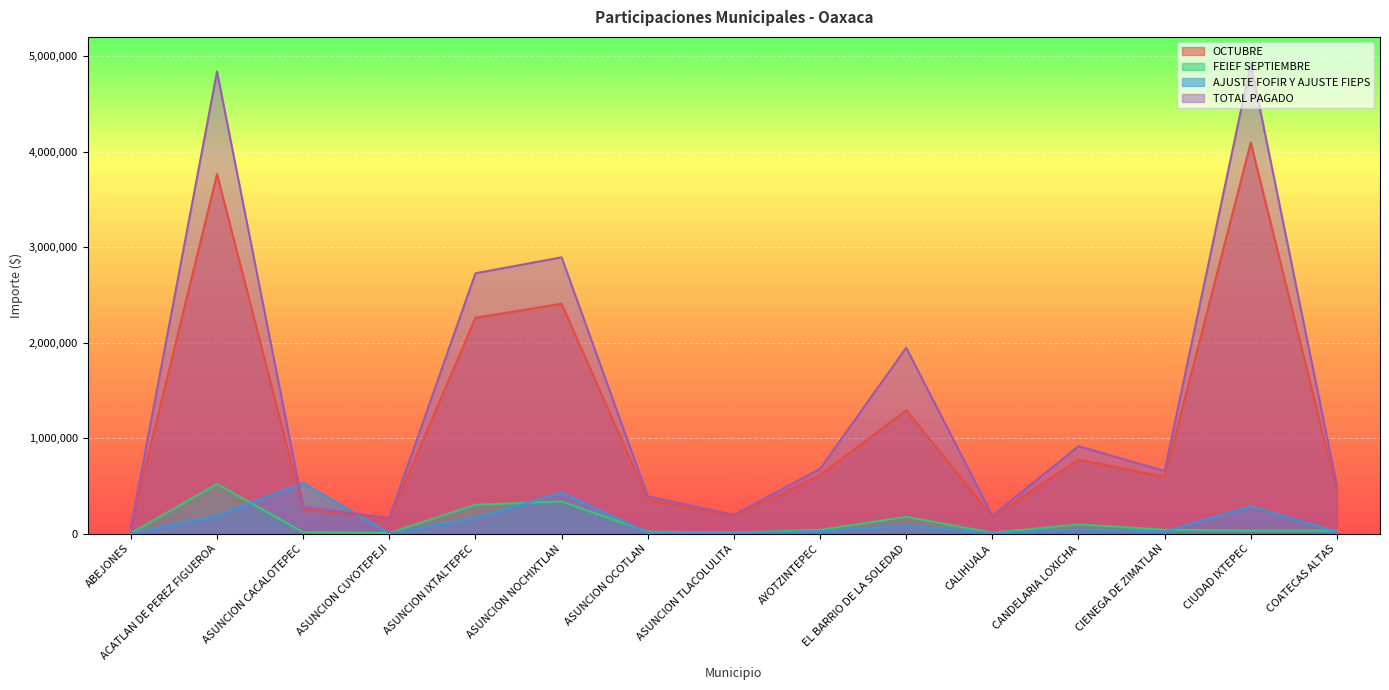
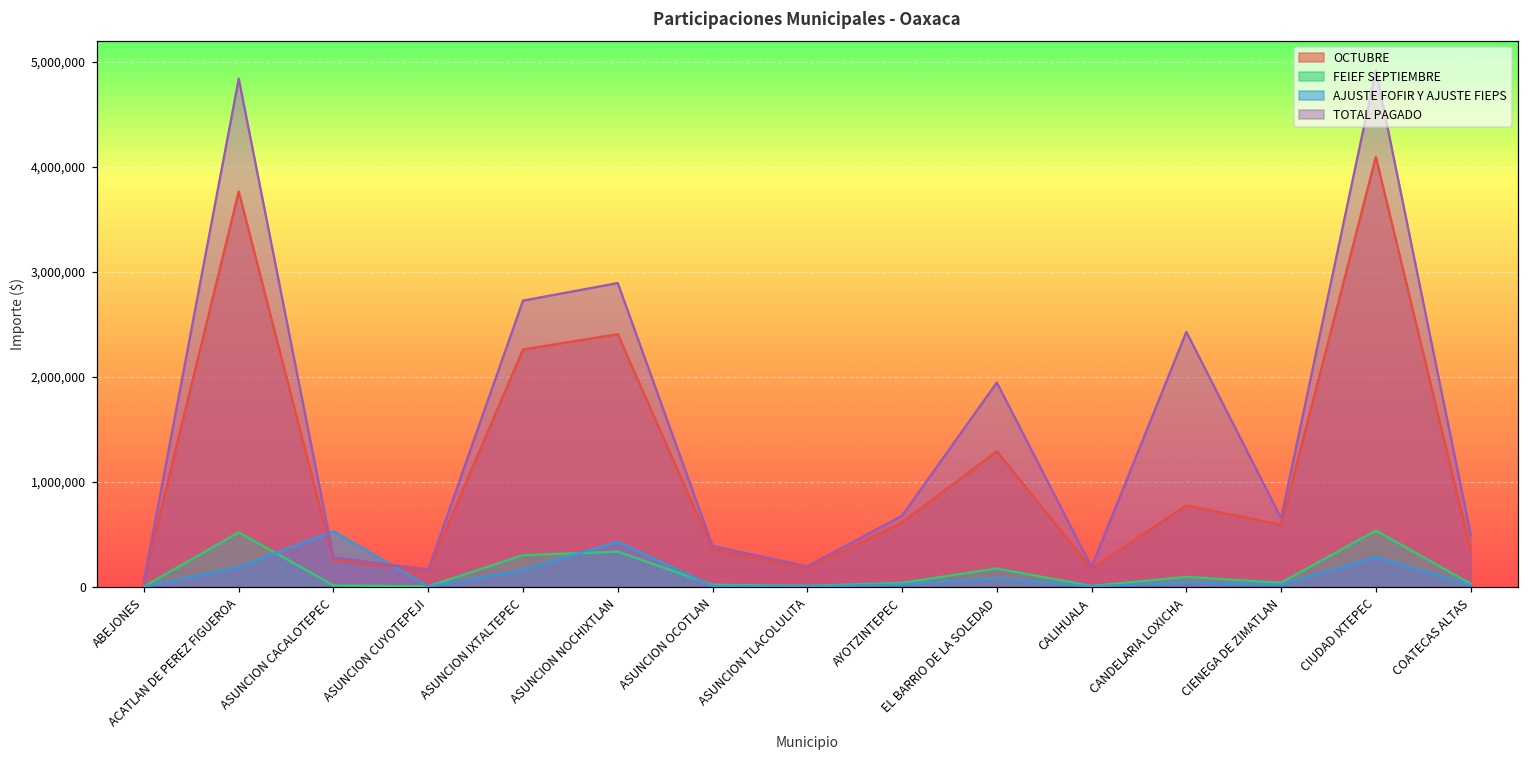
  {
    "OCTUBRE": {
      "ACATLAN DE PEREZ FIGUEROA": "3,800,000",
      "ASUNCION IXTALTEPEC": "2,300,000",
      "ASUNCION NOCHIXTLAN": "2,400,000",
      "ASUNCION OCOTLAN": "400,000",
      "AYOTZINTEPEC": "600,000",
      "EL BARRIO DE LA SOLEDAD": "1,300,000",
      "CANDELARIA LOXICHA": "800,000",
      "CIENEGA DE ZIMATLAN": "600,000",
      "CIUDAD IXTEPEC": "4,100,000",
-     "COATECAS ALTAS": "500,000"
+     "COATECAS ALTAS": "400,000"
    },
    "FEIEF SEPTIEMBRE": {
      "ACATLAN DE PEREZ FIGUEROA": "500,000",
      "ASUNCION CACALOTEPEC": "0",
      "ASUNCION IXTALTEPEC": "300,000",
      "ASUNCION NOCHIXTLAN": "300,000",
      "EL BARRIO DE LA SOLEDAD": "200,000",
      "CANDELARIA LOXICHA": "100,000",
-     "CIUDAD IXTEPEC": "0"
+     "CIUDAD IXTEPEC": "500,000"
    },
    "AJUSTE FOFIR Y AJUSTE FIEPS": {
      "ACATLAN DE PEREZ FIGUEROA": "200,000",
      "ASUNCION CACALOTEPEC": "500,000",
      "ASUNCION IXTALTEPEC": "200,000",
      "ASUNCION NOCHIXTLAN": "400,000",
      "EL BARRIO DE LA SOLEDAD": "100,000",
      "CANDELARIA LOXICHA": "0",
      "CIUDAD IXTEPEC": "300,000"
    },
    "TOTAL PAGADO": {
      "ACATLAN DE PEREZ FIGUEROA": "4,800,000",
      "ASUNCION IXTALTEPEC": "2,700,000",
      "ASUNCION NOCHIXTLAN": "2,900,000",
      "ASUNCION OCOTLAN": "400,000",
      "AYOTZINTEPEC": "700,000",
      "EL BARRIO DE LA SOLEDAD": "1,900,000",
-     "CANDELARIA LOXICHA": "900,000",
+     "CANDELARIA LOXICHA": "2,400,000",
      "CIENEGA DE ZIMATLAN": "700,000",
      "COATECAS ALTAS": "500,000"
    }
  }
